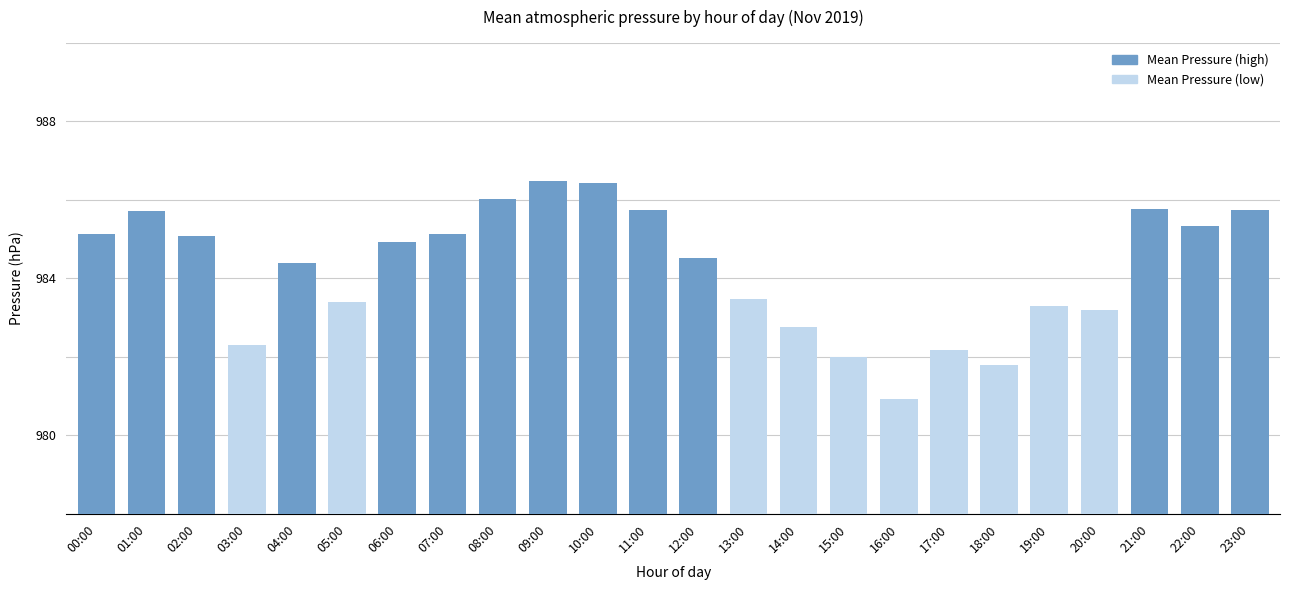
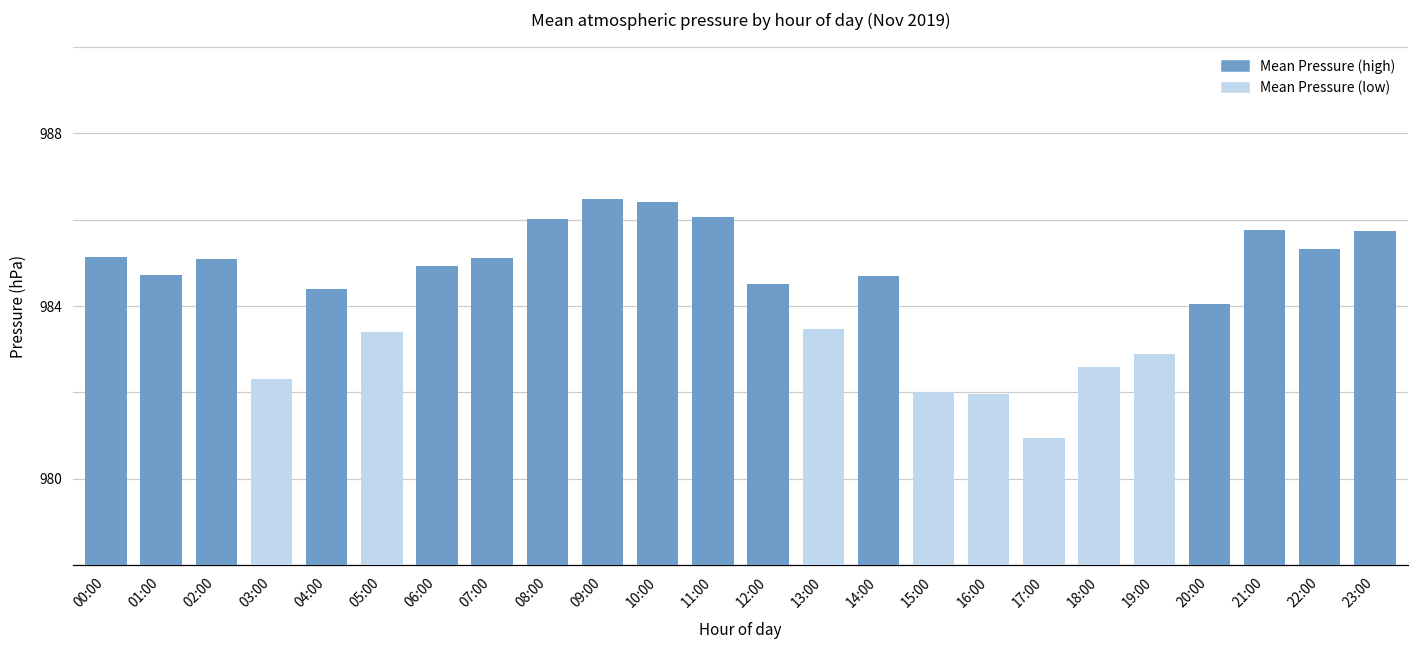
  {
    "00:00": 985.1,
-   "01:00": 985.7,
+   "01:00": 984.7,
    "02:00": 985.1,
    "03:00": 982.3,
    "04:00": 984.4,
    "05:00": 983.4,
    "06:00": 984.9,
    "07:00": 985.1,
    "08:00": 986.0,
    "09:00": 986.5,
    "10:00": 986.4,
-   "11:00": 985.7,
+   "11:00": 986.1,
    "12:00": 984.5,
    "13:00": 983.5,
-   "14:00": 982.8,
+   "14:00": 984.7,
    "15:00": 982.0,
-   "16:00": 980.9,
-   "17:00": 982.2,
-   "18:00": 981.8,
-   "19:00": 983.3,
-   "20:00": 983.2,
+   "16:00": 982.0,
+   "17:00": 981.0,
+   "18:00": 982.6,
+   "19:00": 982.9,
+   "20:00": 984.1,
    "21:00": 985.8,
    "22:00": 985.3,
    "23:00": 985.7
  }
